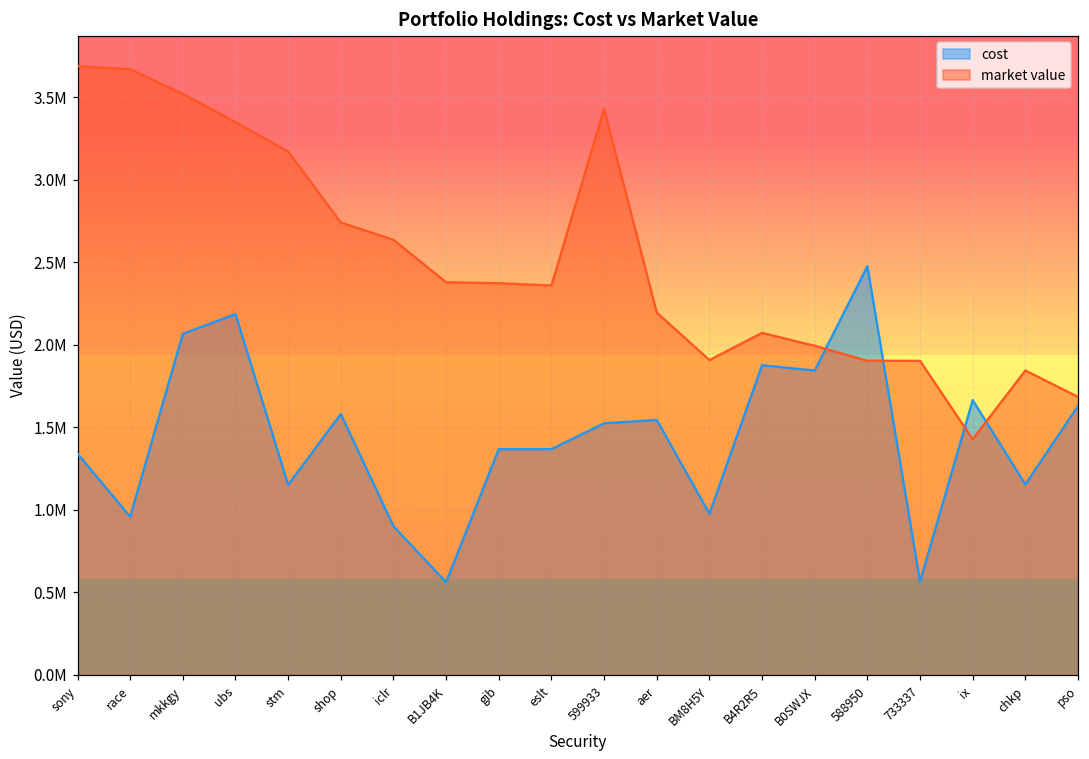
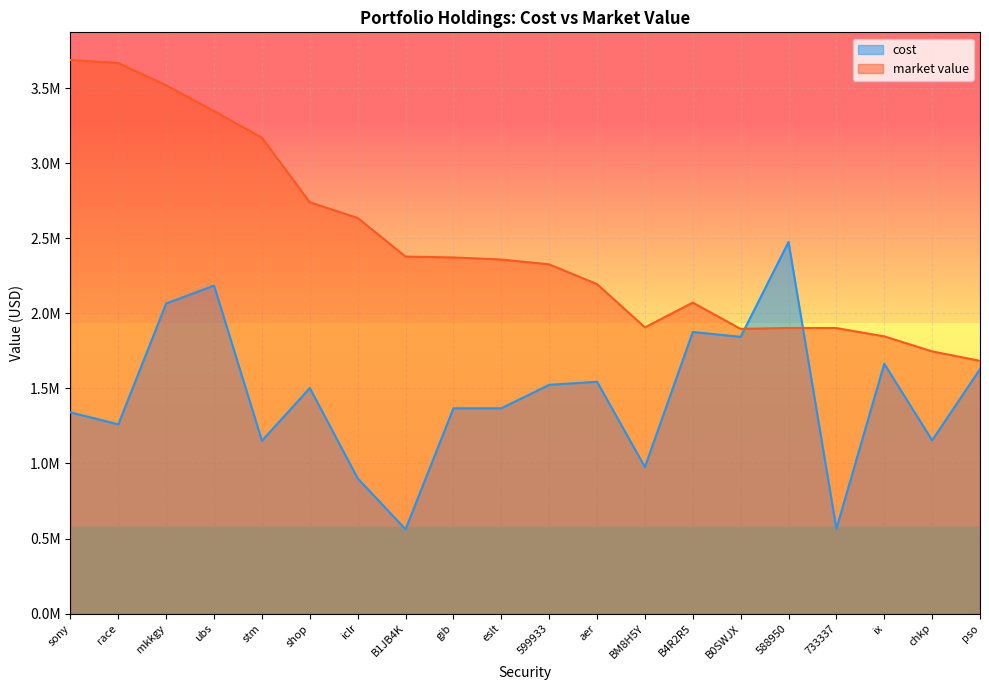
  {
    "cost": {
      "sony": 1340000,
-     "race": 960000,
+     "race": 1260000,
      "mkkgy": 2070000,
      "ubs": 2190000,
      "stm": 1150000,
-     "shop": 1580000,
+     "shop": 1500000,
      "iclr": 900000,
      "B1JB4K": 560000,
      "gib": 1370000,
      "eslt": 1370000,
      "599933": 1520000,
      "aer": 1540000,
      "BM8H5Y": 980000,
      "B4R2R5": 1880000,
      "B0SWJX": 1840000,
      "588950": 2480000,
      "733337": 570000,
      "ix": 1660000,
      "chkp": 1150000,
      "pso": 1630000
    },
    "market value": {
      "sony": 3690000,
      "race": 3670000,
      "mkkgy": 3520000,
      "ubs": 3350000,
      "stm": 3170000,
      "shop": 2740000,
      "iclr": 2640000,
      "B1JB4K": 2380000,
      "gib": 2370000,
      "eslt": 2360000,
-     "599933": 3430000,
+     "599933": 2330000,
      "aer": 2200000,
      "BM8H5Y": 1910000,
      "B4R2R5": 2070000,
-     "B0SWJX": 1990000,
+     "B0SWJX": 1900000,
      "588950": 1900000,
      "733337": 1900000,
-     "ix": 1430000,
-     "chkp": 1840000,
+     "ix": 1850000,
+     "chkp": 1750000,
      "pso": 1680000
    }
  }
